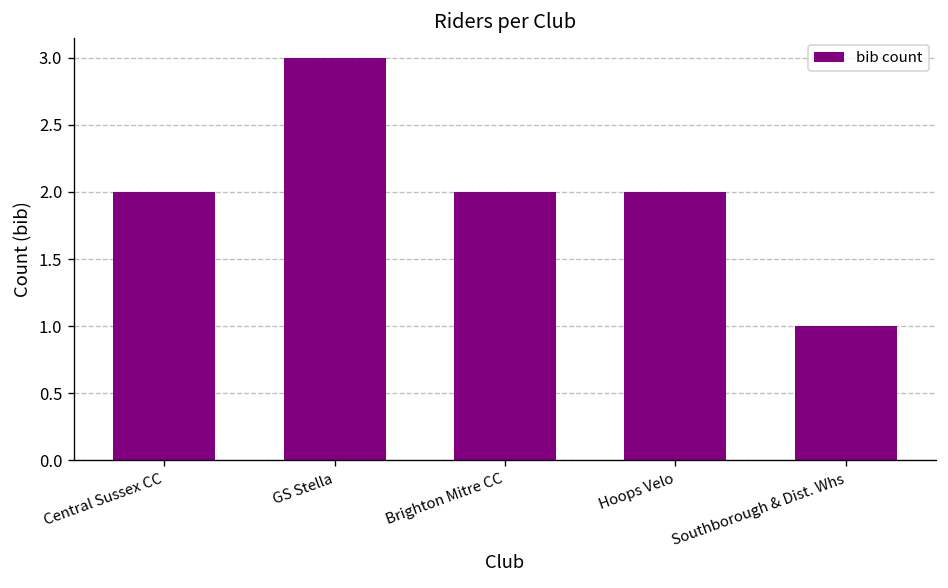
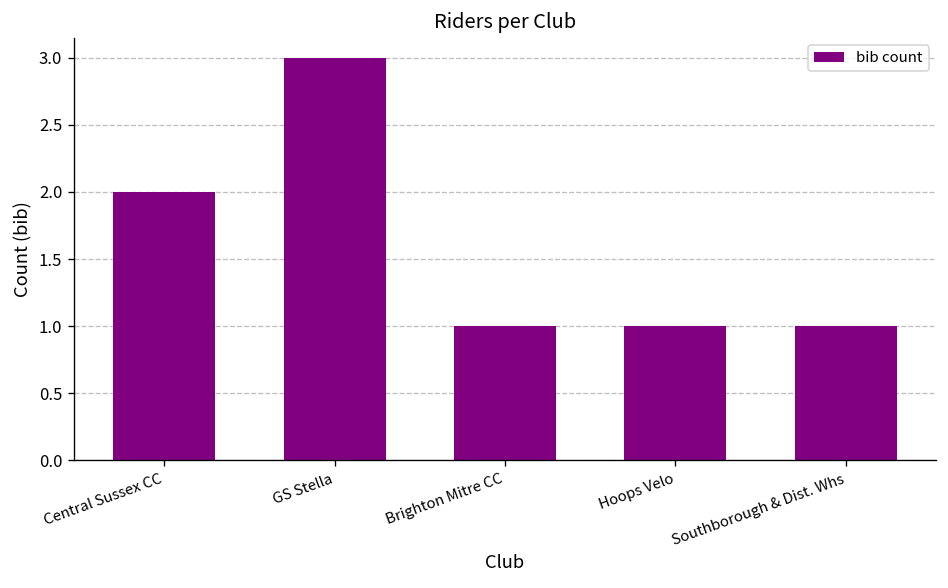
  {
    "Central Sussex CC": 2,
    "GS Stella": 3,
-   "Brighton Mitre CC": 2,
-   "Hoops Velo": 2,
+   "Brighton Mitre CC": 1,
+   "Hoops Velo": 1,
    "Southborough & Dist. Whs": 1
  }
